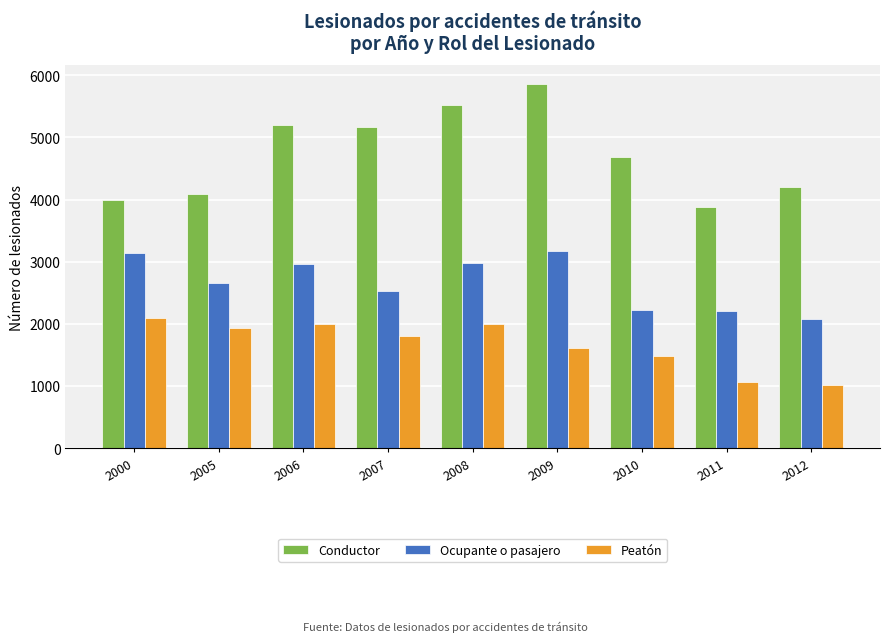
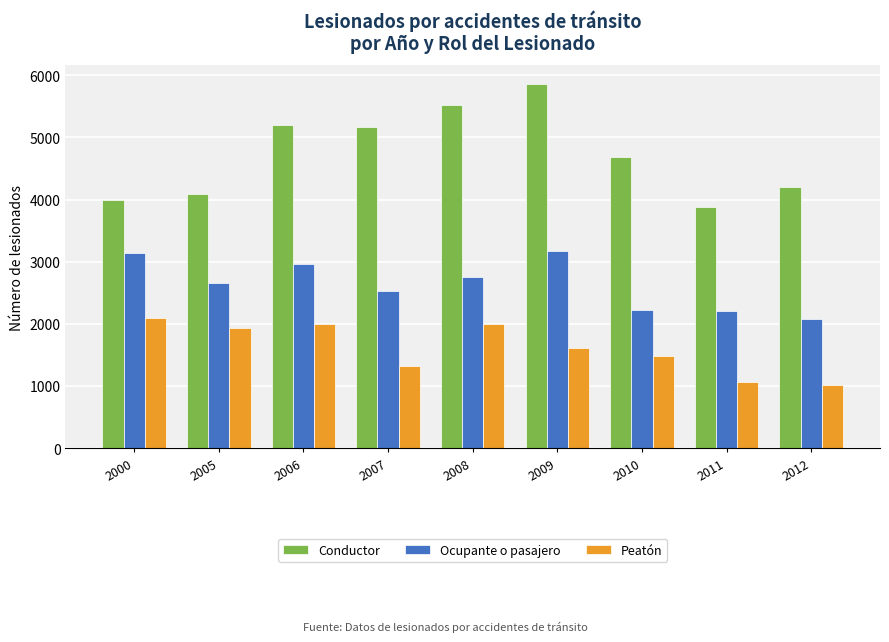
  {
    "Conductor": {
      "2000": 4000,
      "2005": 4100,
      "2006": 5200,
      "2007": 5200,
      "2008": 5500,
      "2009": 5900,
      "2010": 4700,
      "2011": 3900,
      "2012": 4200
    },
    "Ocupante o pasajero": {
      "2000": 3100,
      "2005": 2700,
      "2006": 3000,
      "2007": 2500,
-     "2008": 3000,
+     "2008": 2800,
      "2009": 3200,
      "2010": 2200,
      "2011": 2200,
      "2012": 2100
    },
    "Peatón": {
      "2000": 2100,
      "2005": 1900,
      "2006": 2000,
-     "2007": 1800,
+     "2007": 1300,
      "2008": 2000,
      "2009": 1600,
      "2010": 1500,
      "2011": 1100,
      "2012": 1000
    }
  }
